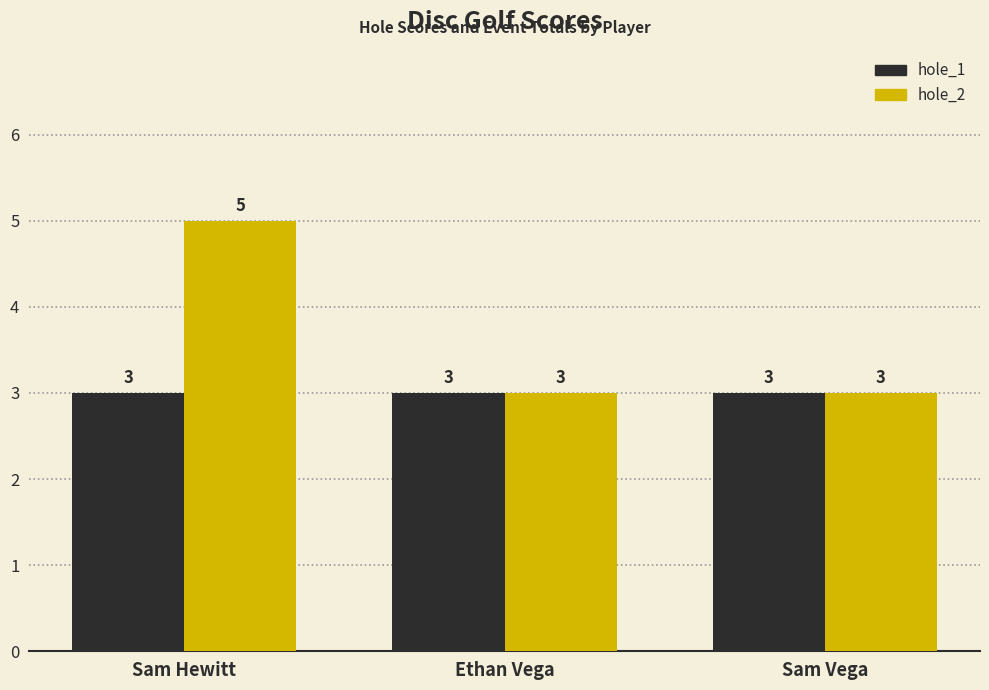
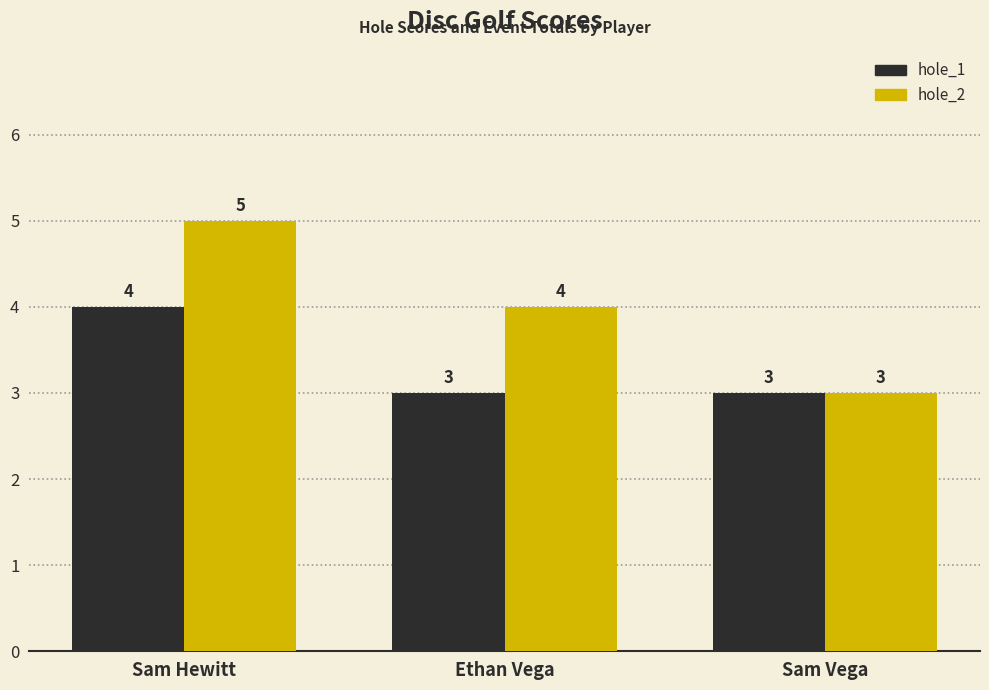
  {
    "hole_1": {
-     "Sam Hewitt": 3,
+     "Sam Hewitt": 4,
      "Ethan Vega": 3,
      "Sam Vega": 3
    },
    "hole_2": {
      "Sam Hewitt": 5,
-     "Ethan Vega": 3,
+     "Ethan Vega": 4,
      "Sam Vega": 3
    }
  }
